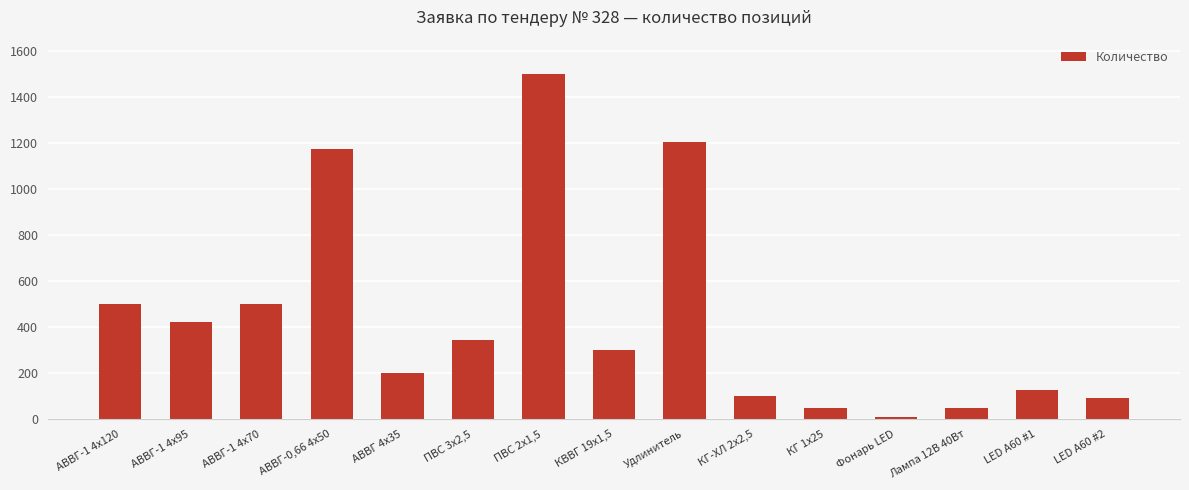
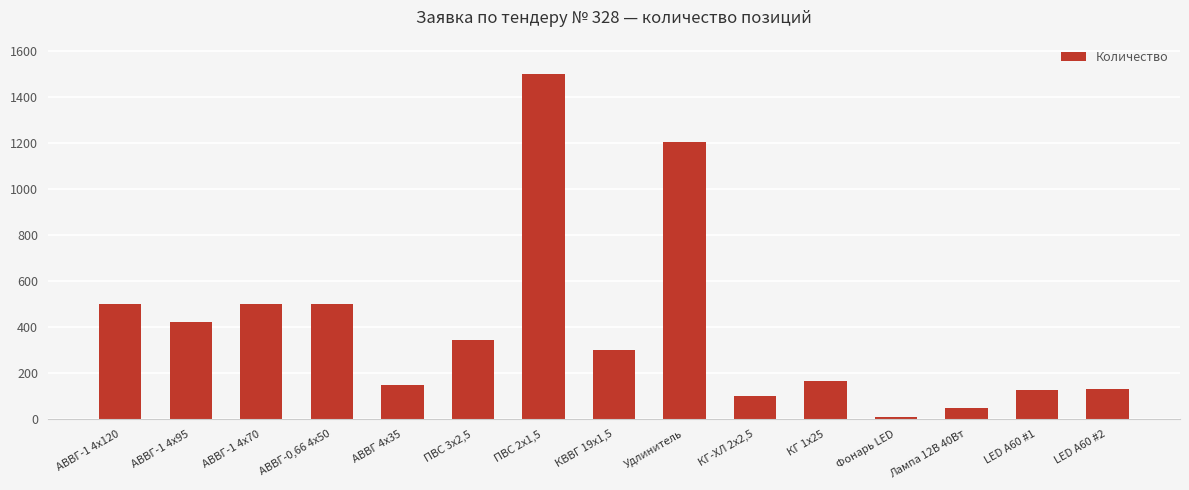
  {
    "АВВГ-1 4х120": 500,
    "АВВГ-1 4х95": 420,
    "АВВГ-1 4х70": 500,
-   "АВВГ-0,66 4х50": 1180,
-   "АВВГ 4х35": 200,
+   "АВВГ-0,66 4х50": 500,
+   "АВВГ 4х35": 150,
    "ПВС 3х2,5": 350,
    "ПВС 2х1,5": 1500,
    "КВВГ 19х1,5": 300,
    "Удлинитель": 1200,
    "КГ-ХЛ 2х2,5": 100,
-   "КГ 1х25": 50,
+   "КГ 1х25": 170,
    "Лампа 12В 40Вт": 50,
    "LED A60 #1": 130,
-   "LED A60 #2": 90
+   "LED A60 #2": 130
  }
